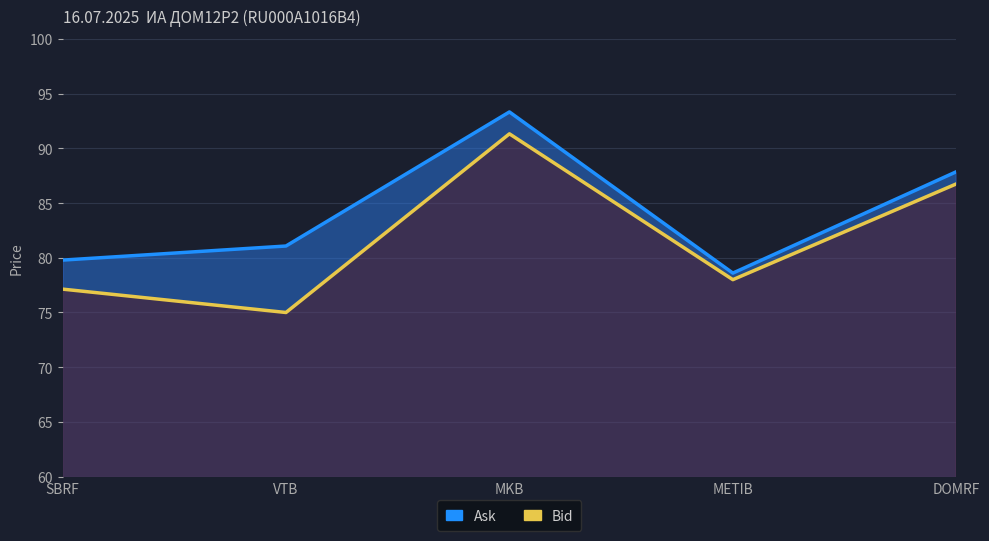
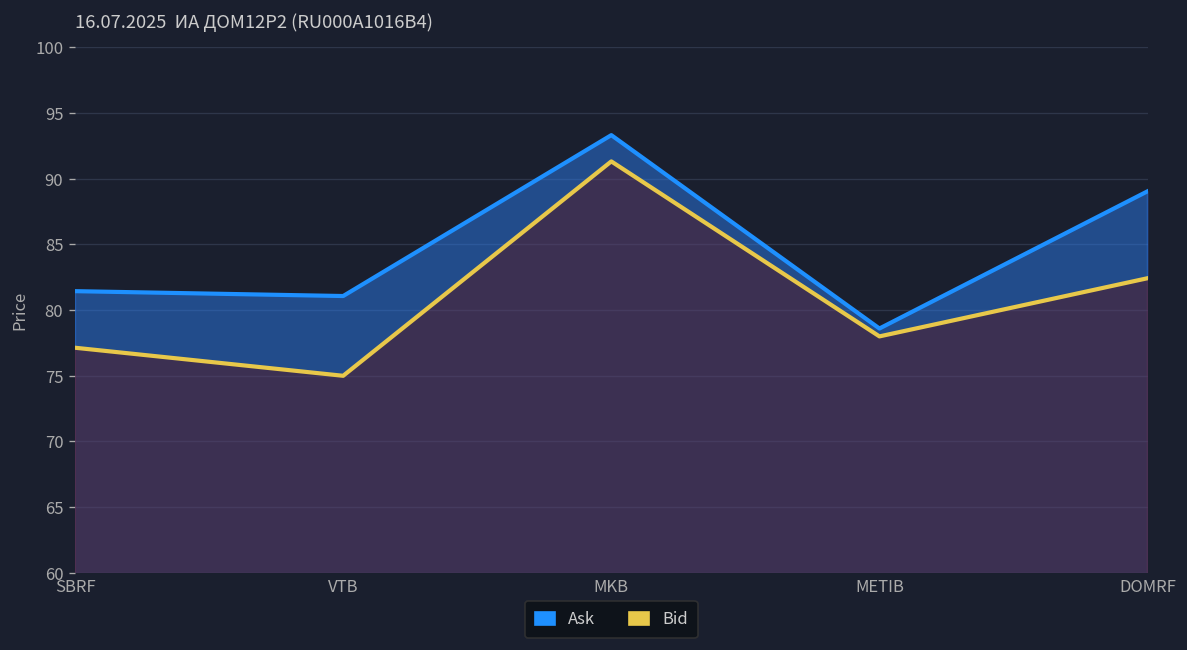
  {
    "Ask": {
-     "SBRF": 79.8,
+     "SBRF": 81.4,
      "VTB": 81.1,
      "MKB": 93.3,
      "METIB": 78.6,
-     "DOMRF": 87.9
+     "DOMRF": 89.1
    },
    "Bid": {
      "SBRF": 77.1,
      "VTB": 75.0,
      "MKB": 91.3,
      "METIB": 78.0,
-     "DOMRF": 86.8
+     "DOMRF": 82.4
    }
  }
